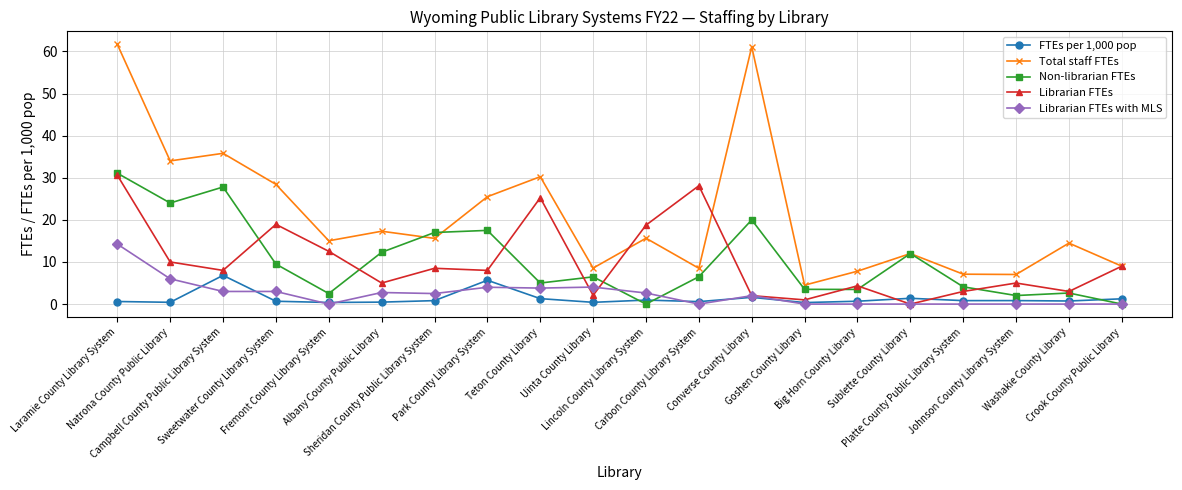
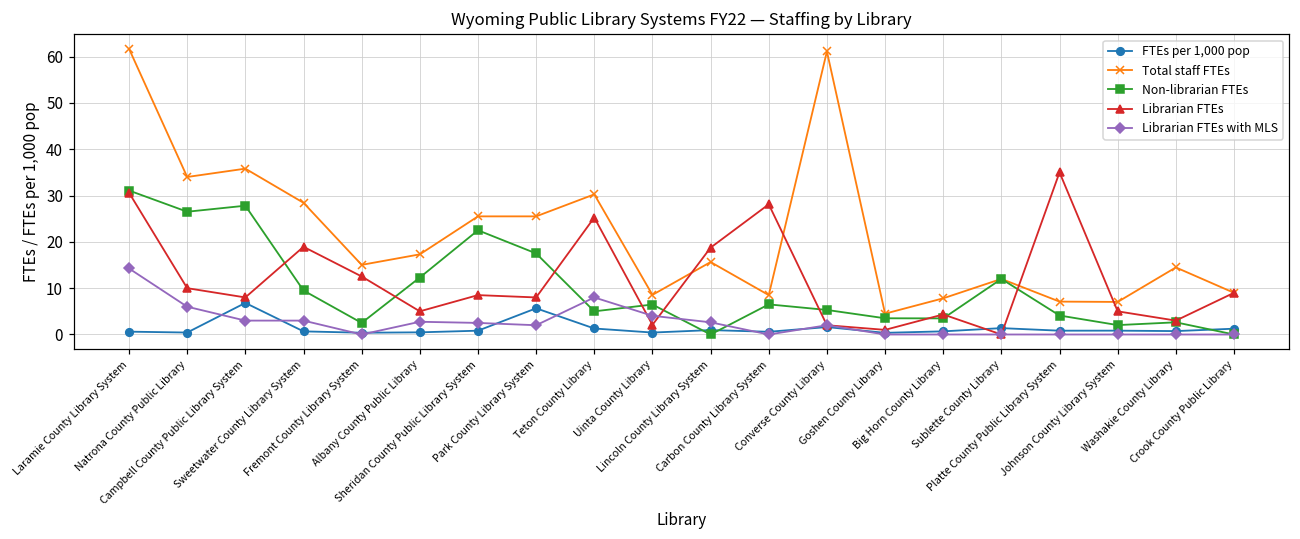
  {
    "FTEs per 1,000 pop": {
      "Laramie County Library System": 1,
      "Natrona County Public Library": 0,
      "Campbell County Public Library System": 7,
      "Sweetwater County Library System": 1,
      "Albany County Public Library": 0,
      "Sheridan County Public Library System": 1,
      "Park County Library System": 6,
      "Teton County Library": 1,
      "Uinta County Library": 0,
      "Lincoln County Library System": 1,
      "Big Horn County Library": 1,
      "Sublette County Library": 1,
      "Platte County Public Library System": 1,
      "Johnson County Library System": 1,
      "Washakie County Library": 1,
      "Crook County Public Library": 1
    },
    "Total staff FTEs": {
      "Laramie County Library System": 62,
      "Natrona County Public Library": 34,
      "Campbell County Public Library System": 36,
      "Sweetwater County Library System": 28,
      "Fremont County Library System": 15,
      "Albany County Public Library": 17,
-     "Sheridan County Public Library System": 16,
+     "Sheridan County Public Library System": 26,
      "Park County Library System": 26,
      "Teton County Library": 30,
      "Uinta County Library": 9,
      "Lincoln County Library System": 16,
      "Carbon County Library System": 9,
      "Converse County Library": 61,
      "Goshen County Library": 5,
      "Big Horn County Library": 8,
      "Platte County Public Library System": 7,
      "Johnson County Library System": 7,
      "Washakie County Library": 14
    },
    "Non-librarian FTEs": {
-     "Natrona County Public Library": 24,
+     "Natrona County Public Library": 27,
      "Campbell County Public Library System": 28,
      "Sweetwater County Library System": 10,
      "Fremont County Library System": 3,
      "Albany County Public Library": 12,
-     "Sheridan County Public Library System": 17,
+     "Sheridan County Public Library System": 23,
      "Park County Library System": 18,
      "Teton County Library": 5,
      "Uinta County Library": 6,
      "Lincoln County Library System": 0,
      "Carbon County Library System": 7,
-     "Converse County Library": 20,
+     "Converse County Library": 5,
      "Goshen County Library": 4,
      "Big Horn County Library": 3,
      "Platte County Public Library System": 4,
      "Johnson County Library System": 2
    },
    "Librarian FTEs": {
      "Natrona County Public Library": 10,
      "Campbell County Public Library System": 8,
      "Sweetwater County Library System": 19,
      "Fremont County Library System": 13,
      "Albany County Public Library": 5,
      "Sheridan County Public Library System": 9,
      "Park County Library System": 8,
      "Teton County Library": 25,
      "Uinta County Library": 2,
      "Lincoln County Library System": 19,
      "Carbon County Library System": 28,
      "Goshen County Library": 1,
      "Big Horn County Library": 4,
-     "Platte County Public Library System": 3,
+     "Platte County Public Library System": 35,
      "Johnson County Library System": 5
    },
    "Librarian FTEs with MLS": {
      "Laramie County Library System": 14,
      "Natrona County Public Library": 6,
      "Campbell County Public Library System": 3,
      "Sweetwater County Library System": 3,
      "Albany County Public Library": 3,
      "Sheridan County Public Library System": 3,
-     "Park County Library System": 4,
-     "Teton County Library": 4,
+     "Park County Library System": 2,
+     "Teton County Library": 8,
      "Uinta County Library": 4,
      "Lincoln County Library System": 3,
      "Big Horn County Library": 0,
      "Platte County Public Library System": 0,
      "Johnson County Library System": 0,
      "Washakie County Library": 0
    }
  }
